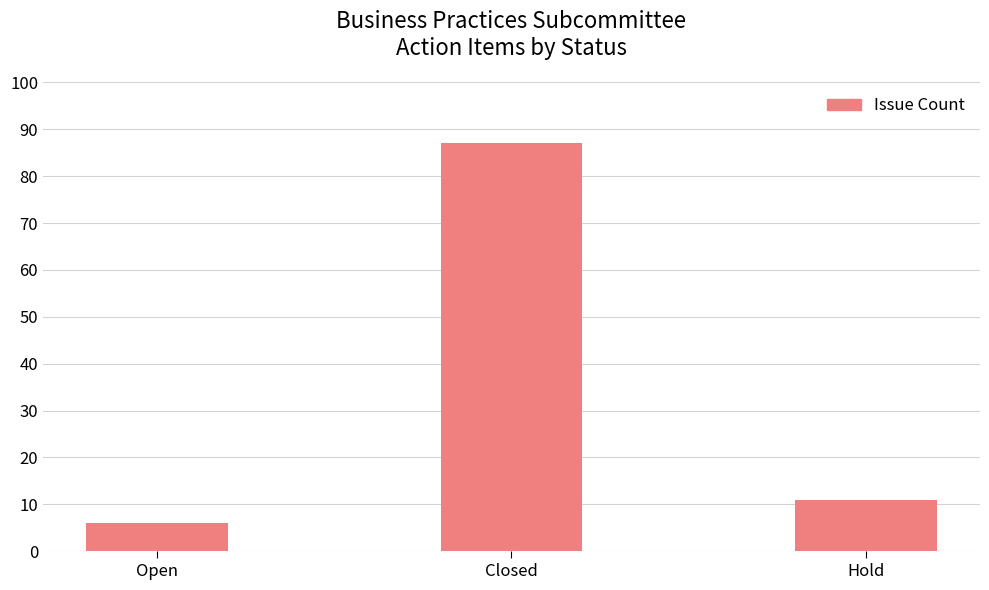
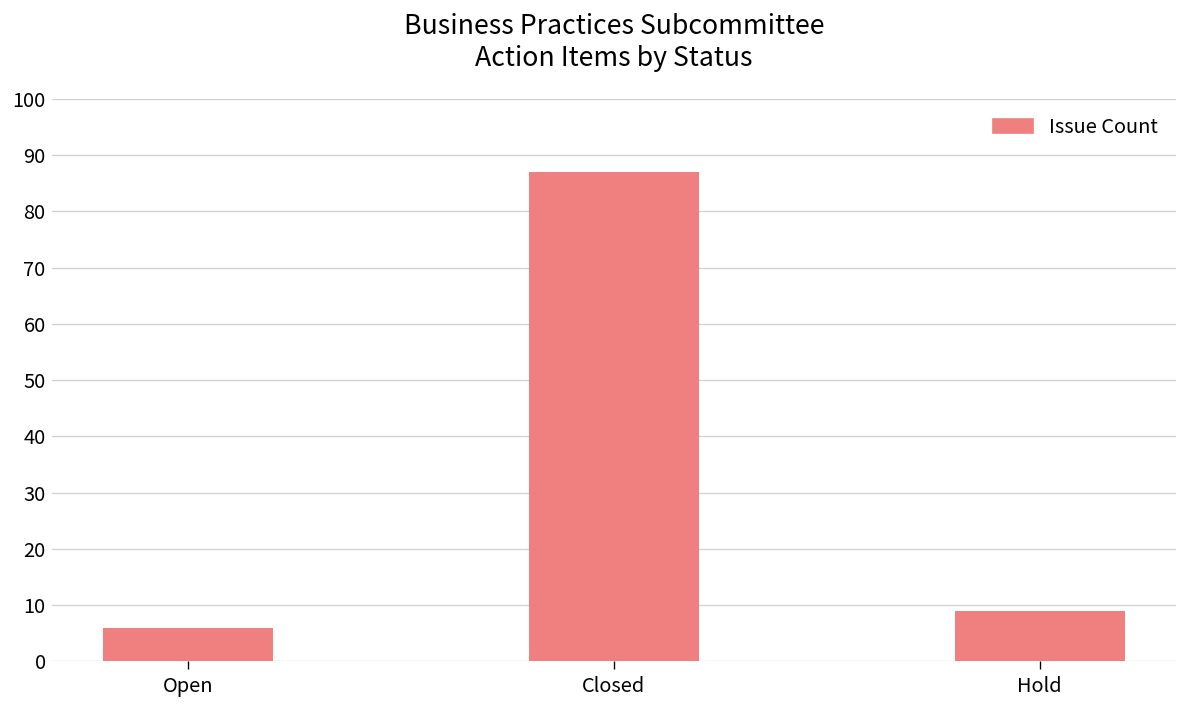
  {
    "Open": 6,
    "Closed": 87,
-   "Hold": 11
+   "Hold": 9
  }
